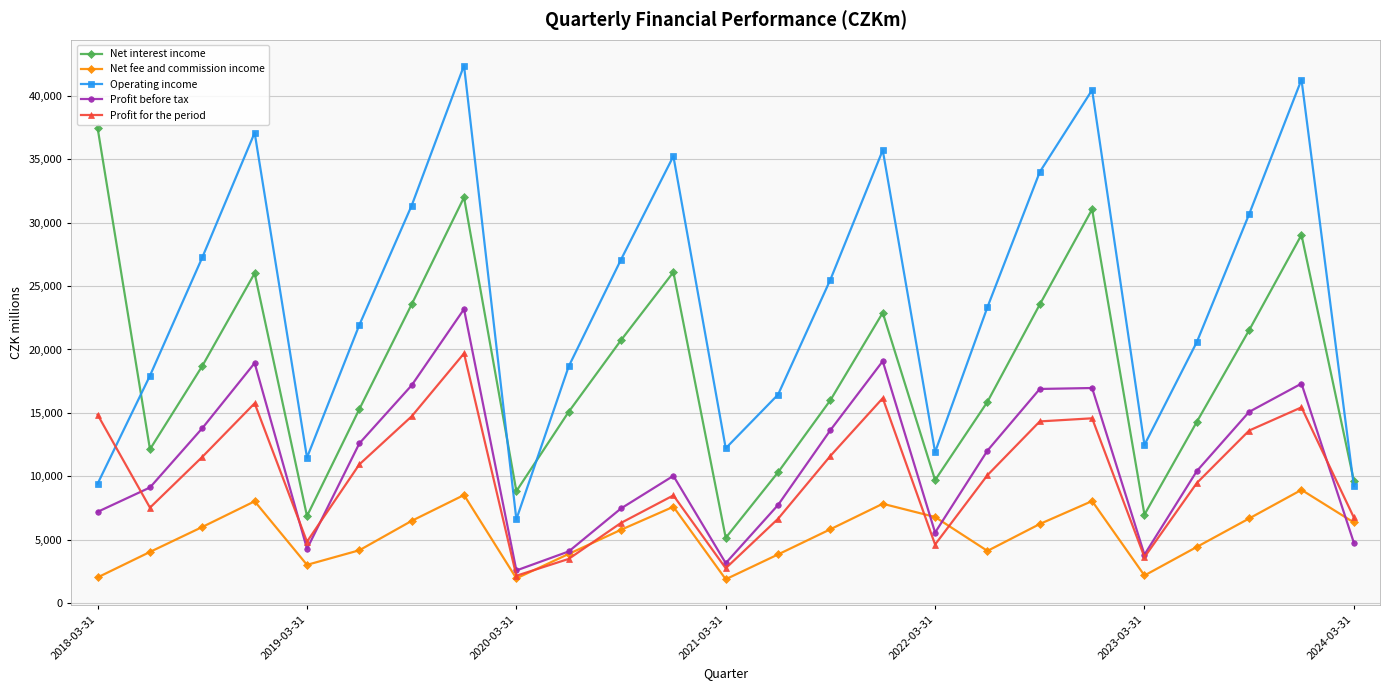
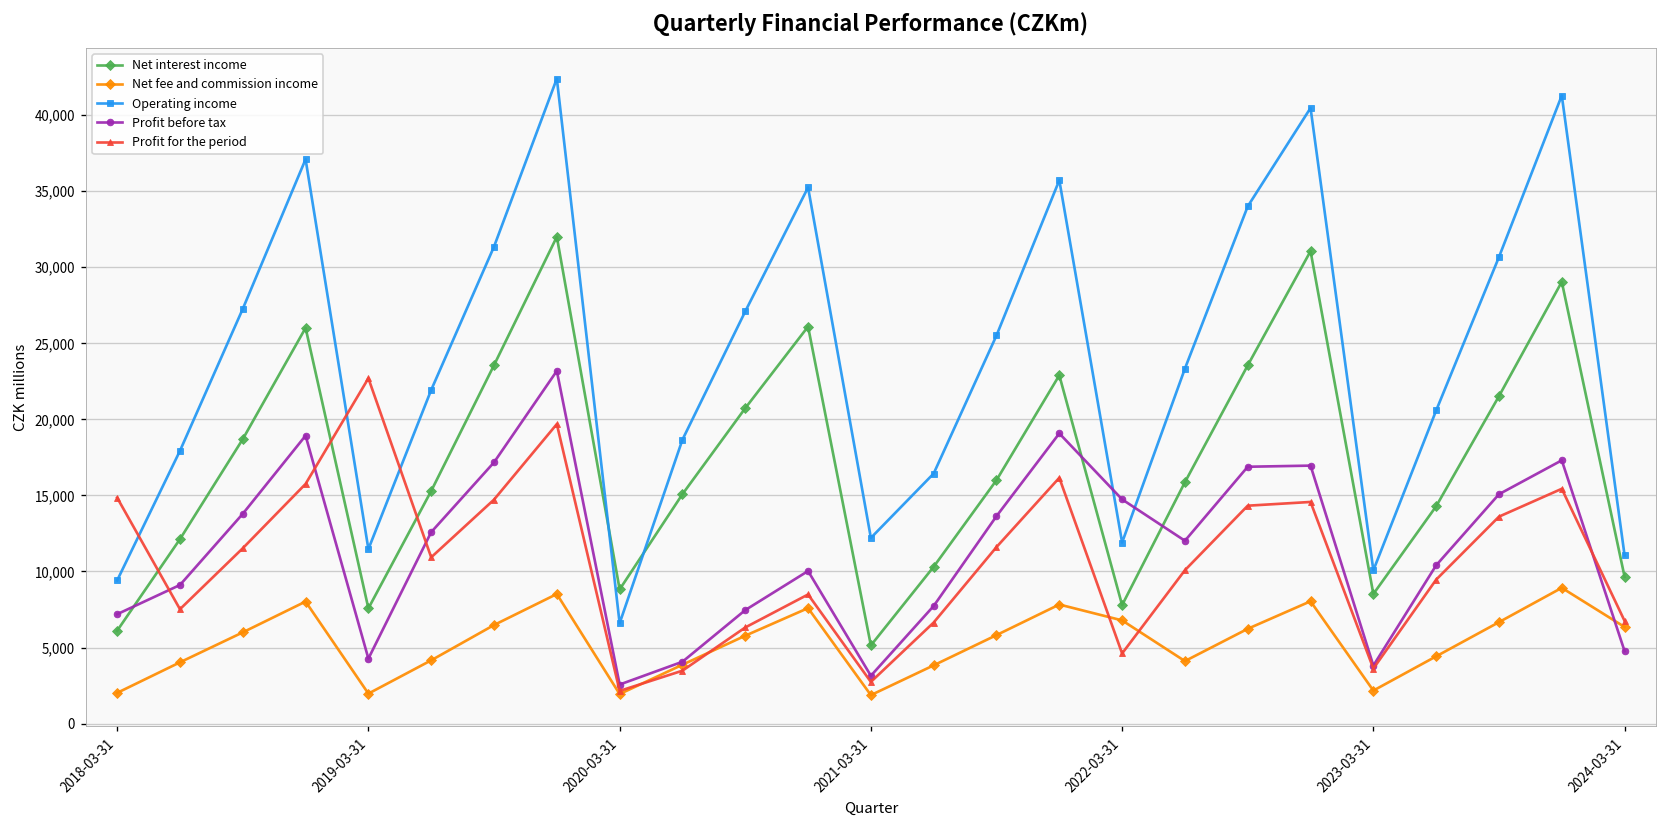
  {
    "Net interest income": {
-     "2018-03-31": "37,500",
-     "2019-03-31": "6,900",
+     "2018-03-31": "6,100",
+     "2019-03-31": "7,600",
      "2020-03-31": "8,800",
      "2021-03-31": "5,100",
-     "2022-03-31": "9,700",
-     "2023-03-31": "7,000",
+     "2022-03-31": "7,800",
+     "2023-03-31": "8,500",
      "2024-03-31": "9,600"
    },
    "Net fee and commission income": {
      "2018-03-31": "2,000",
-     "2019-03-31": "3,000",
+     "2019-03-31": "2,000",
      "2020-03-31": "1,900",
      "2021-03-31": "1,900",
      "2022-03-31": "6,800",
      "2023-03-31": "2,200",
      "2024-03-31": "6,400"
    },
    "Operating income": {
      "2018-03-31": "9,400",
      "2019-03-31": "11,500",
      "2020-03-31": "6,600",
      "2021-03-31": "12,200",
      "2022-03-31": "11,900",
-     "2023-03-31": "12,500",
-     "2024-03-31": "9,200"
+     "2023-03-31": "10,100",
+     "2024-03-31": "11,100"
    },
    "Profit before tax": {
      "2018-03-31": "7,200",
      "2019-03-31": "4,300",
      "2020-03-31": "2,600",
      "2021-03-31": "3,100",
-     "2022-03-31": "5,600",
+     "2022-03-31": "14,700",
      "2024-03-31": "4,800"
    },
    "Profit for the period": {
      "2018-03-31": "14,900",
-     "2019-03-31": "4,800",
+     "2019-03-31": "22,700",
      "2020-03-31": "2,100",
      "2021-03-31": "2,700",
      "2022-03-31": "4,600",
      "2024-03-31": "6,700"
    }
  }
